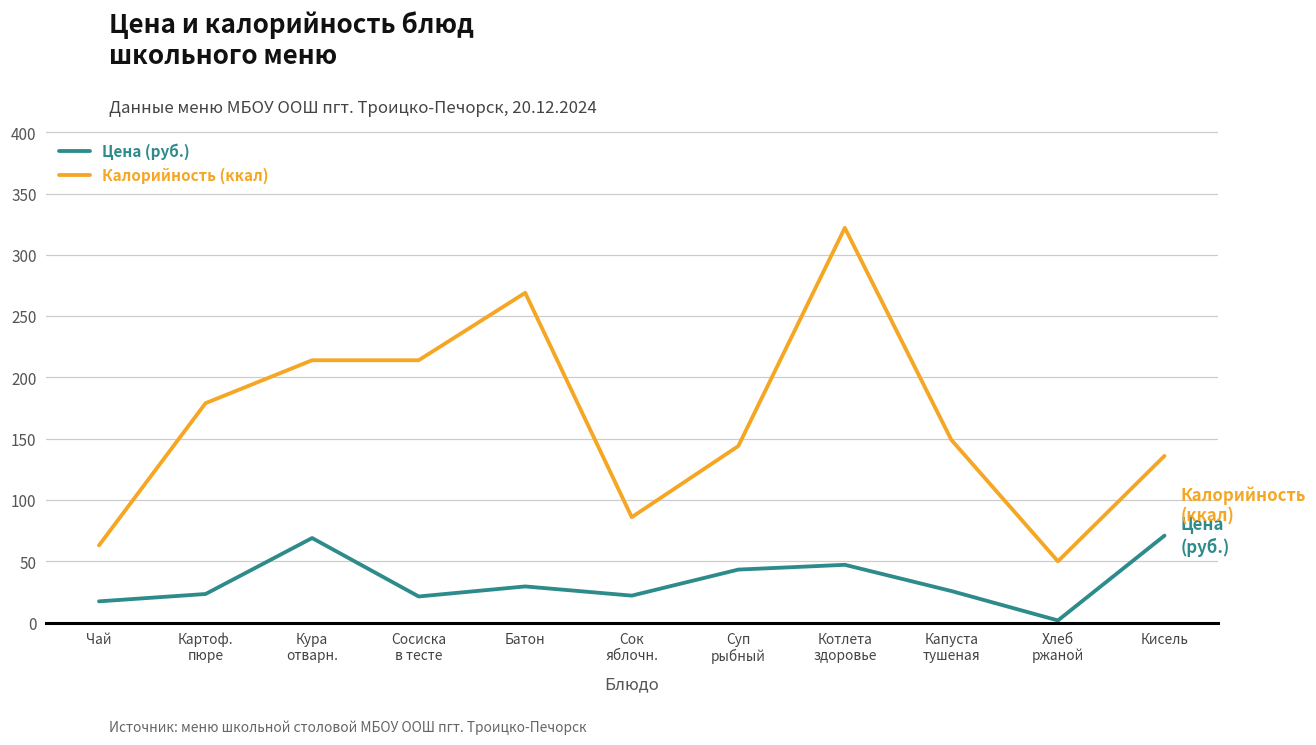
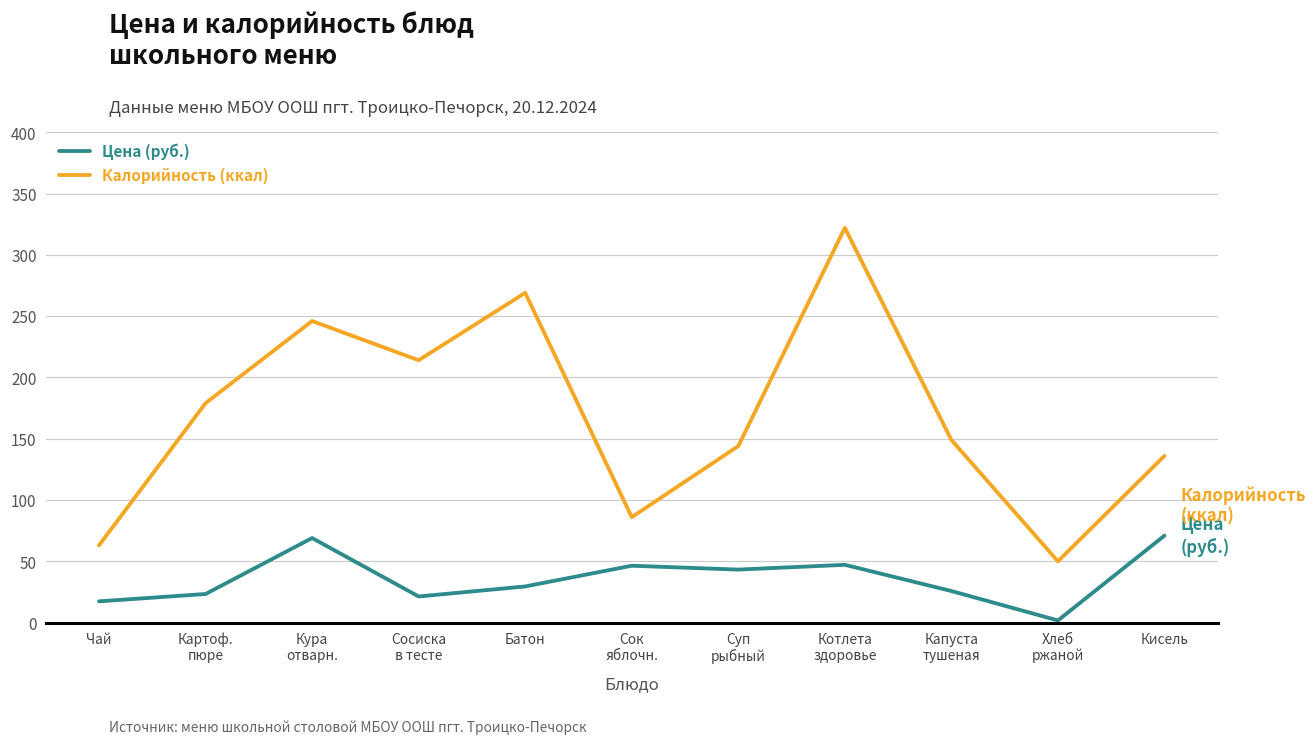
  {
    "Цена (руб.)": {
      "Чай": 17,
      "Картоф. пюре": 23,
      "Кура отварн.": 69,
      "Сосиска в тесте": 21,
      "Батон": 30,
-     "Сок яблочн.": 22,
+     "Сок яблочн.": 46,
      "Суп рыбный": 43,
      "Котлета здоровье": 47,
      "Капуста тушеная": 26,
      "Хлеб ржаной": 2,
      "Кисель": 71
    },
    "Калорийность (ккал)": {
      "Чай": 63,
      "Картоф. пюре": 179,
-     "Кура отварн.": 214,
+     "Кура отварн.": 246,
      "Сосиска в тесте": 214,
      "Батон": 269,
      "Сок яблочн.": 86,
      "Суп рыбный": 144,
      "Котлета здоровье": 322,
      "Капуста тушеная": 149,
      "Хлеб ржаной": 50,
      "Кисель": 136
    }
  }
